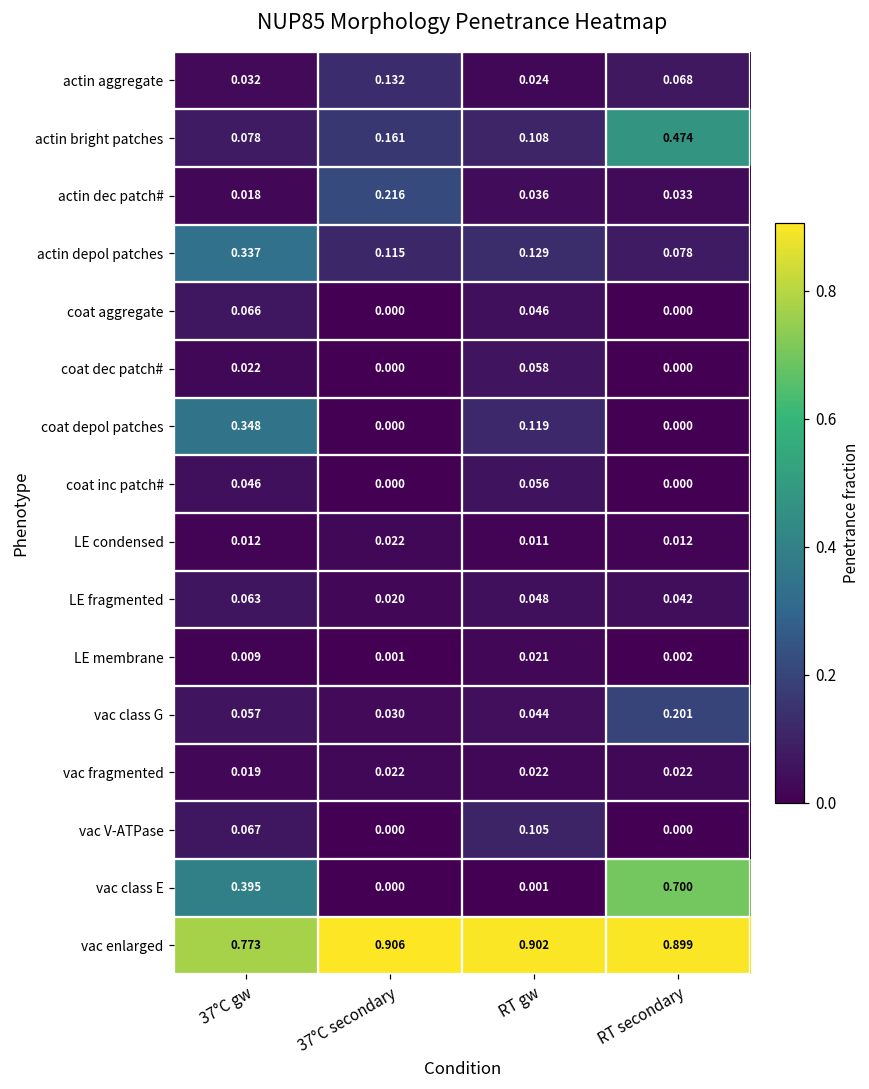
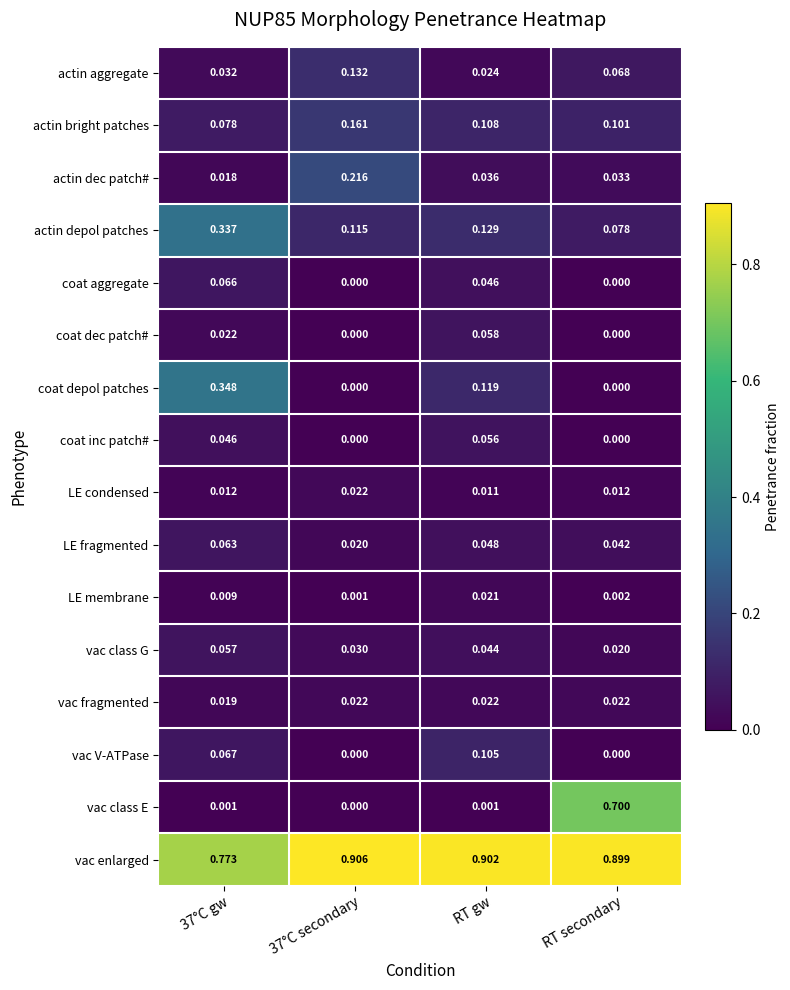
  {
    "actin aggregate": {
      "37°C gw": 0.032,
      "37°C secondary": 0.132,
      "RT gw": 0.024,
      "RT secondary": 0.068
    },
    "actin bright patches": {
      "37°C gw": 0.078,
      "37°C secondary": 0.161,
      "RT gw": 0.108,
-     "RT secondary": 0.474
+     "RT secondary": 0.101
    },
    "actin dec patch#": {
      "37°C gw": 0.018,
      "37°C secondary": 0.216,
      "RT gw": 0.036,
      "RT secondary": 0.033
    },
    "actin depol patches": {
      "37°C gw": 0.337,
      "37°C secondary": 0.115,
      "RT gw": 0.129,
      "RT secondary": 0.078
    },
    "coat aggregate": {
      "37°C gw": 0.066,
      "37°C secondary": 0.000,
      "RT gw": 0.046,
      "RT secondary": 0.000
    },
    "coat dec patch#": {
      "37°C gw": 0.022,
      "37°C secondary": 0.000,
      "RT gw": 0.058,
      "RT secondary": 0.000
    },
    "coat depol patches": {
      "37°C gw": 0.348,
      "37°C secondary": 0.000,
      "RT gw": 0.119,
      "RT secondary": 0.000
    },
    "coat inc patch#": {
      "37°C gw": 0.046,
      "37°C secondary": 0.000,
      "RT gw": 0.056,
      "RT secondary": 0.000
    },
    "LE condensed": {
      "37°C gw": 0.012,
      "37°C secondary": 0.022,
      "RT gw": 0.011,
      "RT secondary": 0.012
    },
    "LE fragmented": {
      "37°C gw": 0.063,
      "37°C secondary": 0.020,
      "RT gw": 0.048,
      "RT secondary": 0.042
    },
    "LE membrane": {
      "37°C gw": 0.009,
      "37°C secondary": 0.001,
      "RT gw": 0.021,
      "RT secondary": 0.002
    },
    "vac class G": {
      "37°C gw": 0.057,
      "37°C secondary": 0.030,
      "RT gw": 0.044,
-     "RT secondary": 0.201
+     "RT secondary": 0.020
    },
    "vac fragmented": {
      "37°C gw": 0.019,
      "37°C secondary": 0.022,
      "RT gw": 0.022,
      "RT secondary": 0.022
    },
    "vac V-ATPase": {
      "37°C gw": 0.067,
      "37°C secondary": 0.000,
      "RT gw": 0.105,
      "RT secondary": 0.000
    },
    "vac class E": {
-     "37°C gw": 0.395,
+     "37°C gw": 0.001,
      "37°C secondary": 0.000,
      "RT gw": 0.001,
      "RT secondary": 0.700
    },
    "vac enlarged": {
      "37°C gw": 0.773,
      "37°C secondary": 0.906,
      "RT gw": 0.902,
      "RT secondary": 0.899
    }
  }
